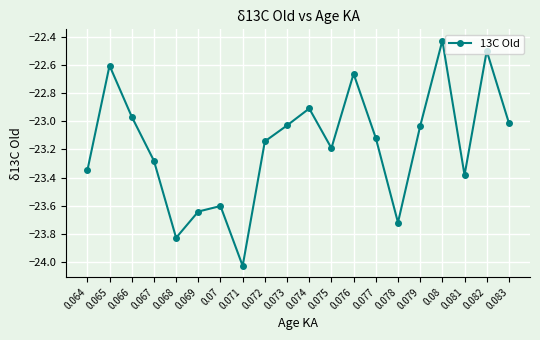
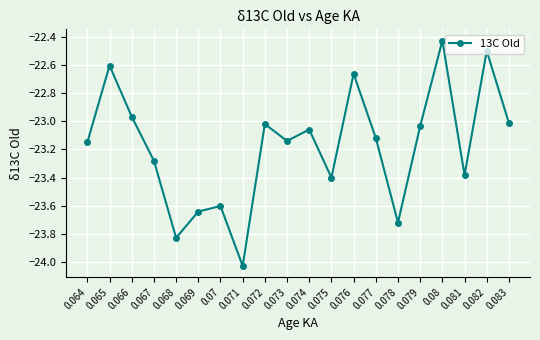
  {
-   "0.064": -23.35,
+   "0.064": -23.15,
    "0.065": -22.61,
    "0.066": -22.97,
    "0.067": -23.28,
    "0.068": -23.83,
    "0.069": -23.64,
    "0.07": -23.60,
    "0.071": -24.03,
-   "0.072": -23.14,
-   "0.073": -23.03,
-   "0.074": -22.91,
-   "0.075": -23.19,
+   "0.072": -23.02,
+   "0.073": -23.14,
+   "0.074": -23.06,
+   "0.075": -23.40,
    "0.076": -22.66,
    "0.077": -23.12,
    "0.078": -23.72,
    "0.079": -23.04,
    "0.08": -22.43,
    "0.081": -23.38,
    "0.083": -23.01
  }
